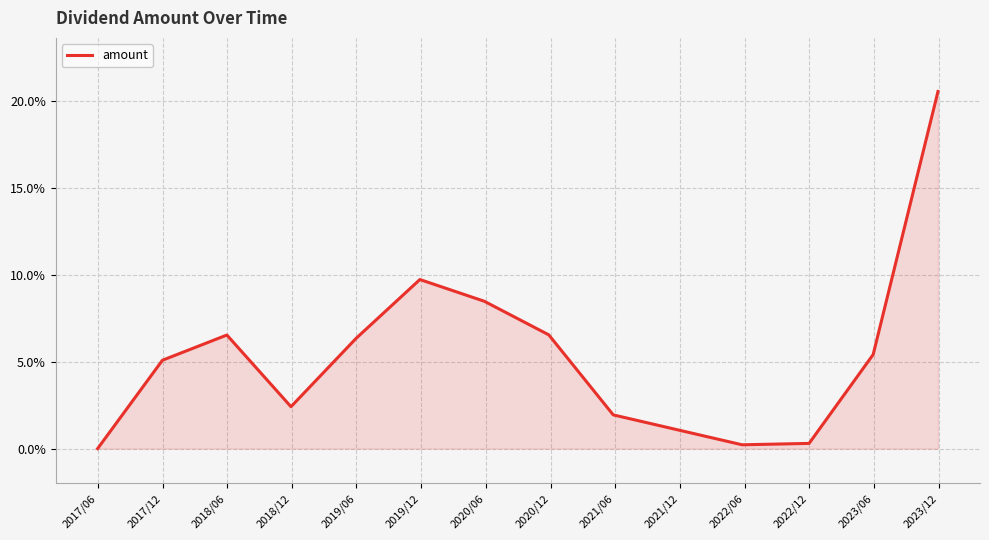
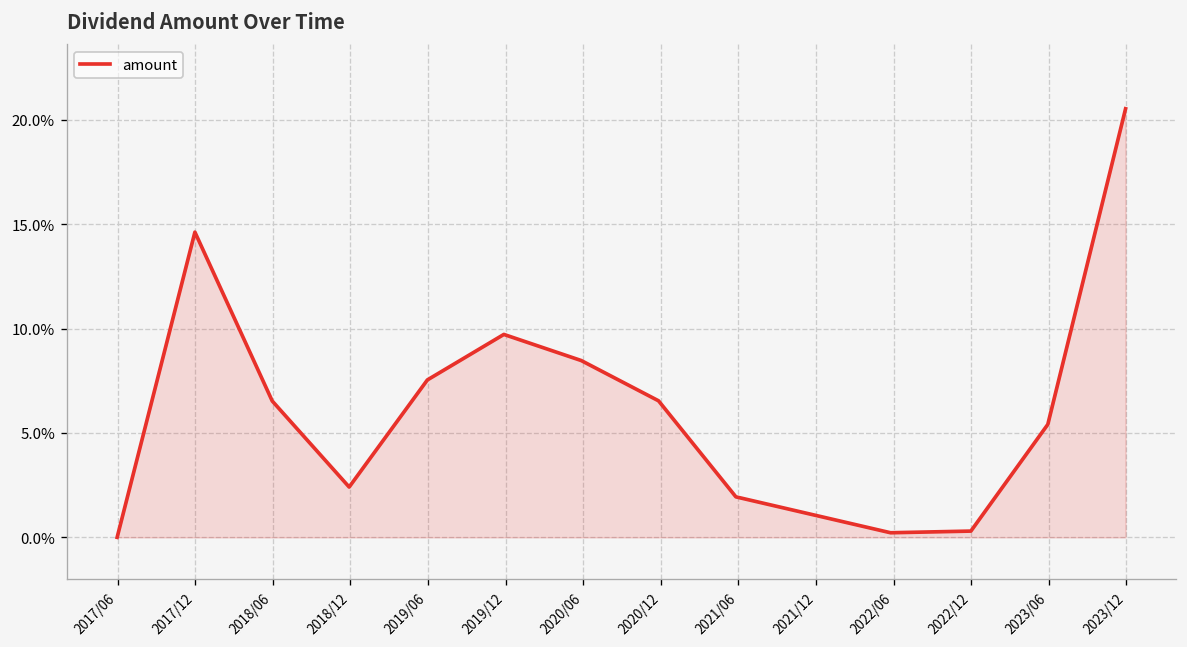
  {
    "2017/06": "0.0%",
-   "2017/12": "5.1%",
+   "2017/12": "14.6%",
    "2018/06": "6.5%",
    "2018/12": "2.4%",
-   "2019/06": "6.3%",
+   "2019/06": "7.5%",
    "2022/12": "0.3%",
    "2023/06": "5.4%",
    "2023/12": "20.5%"
  }
